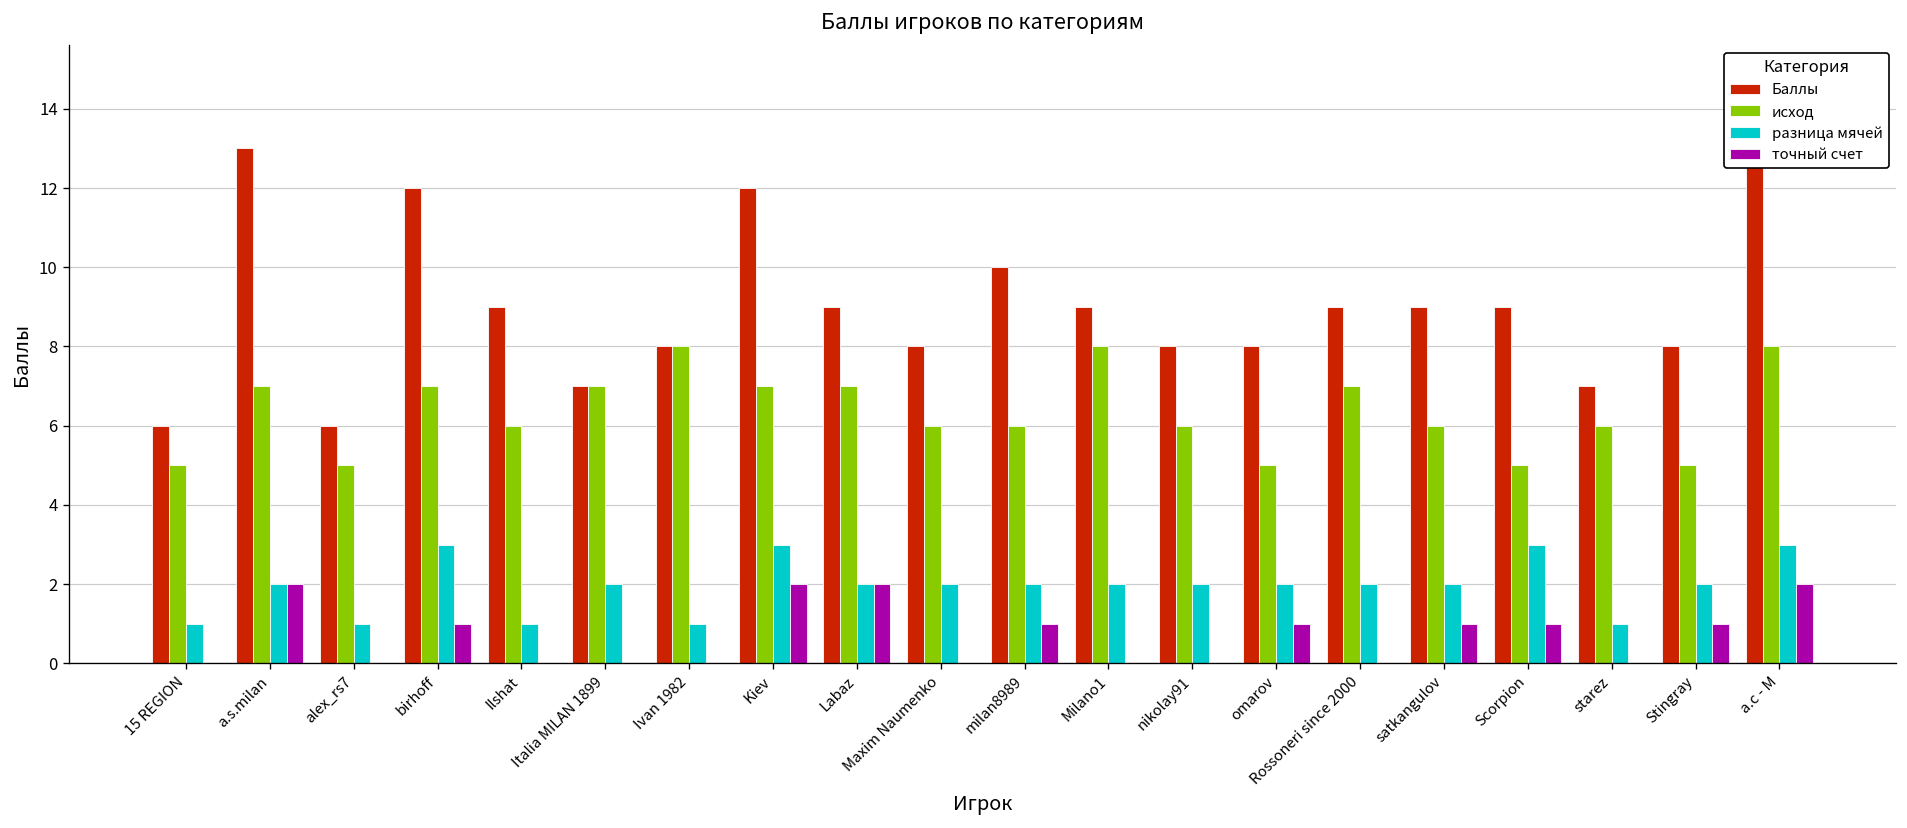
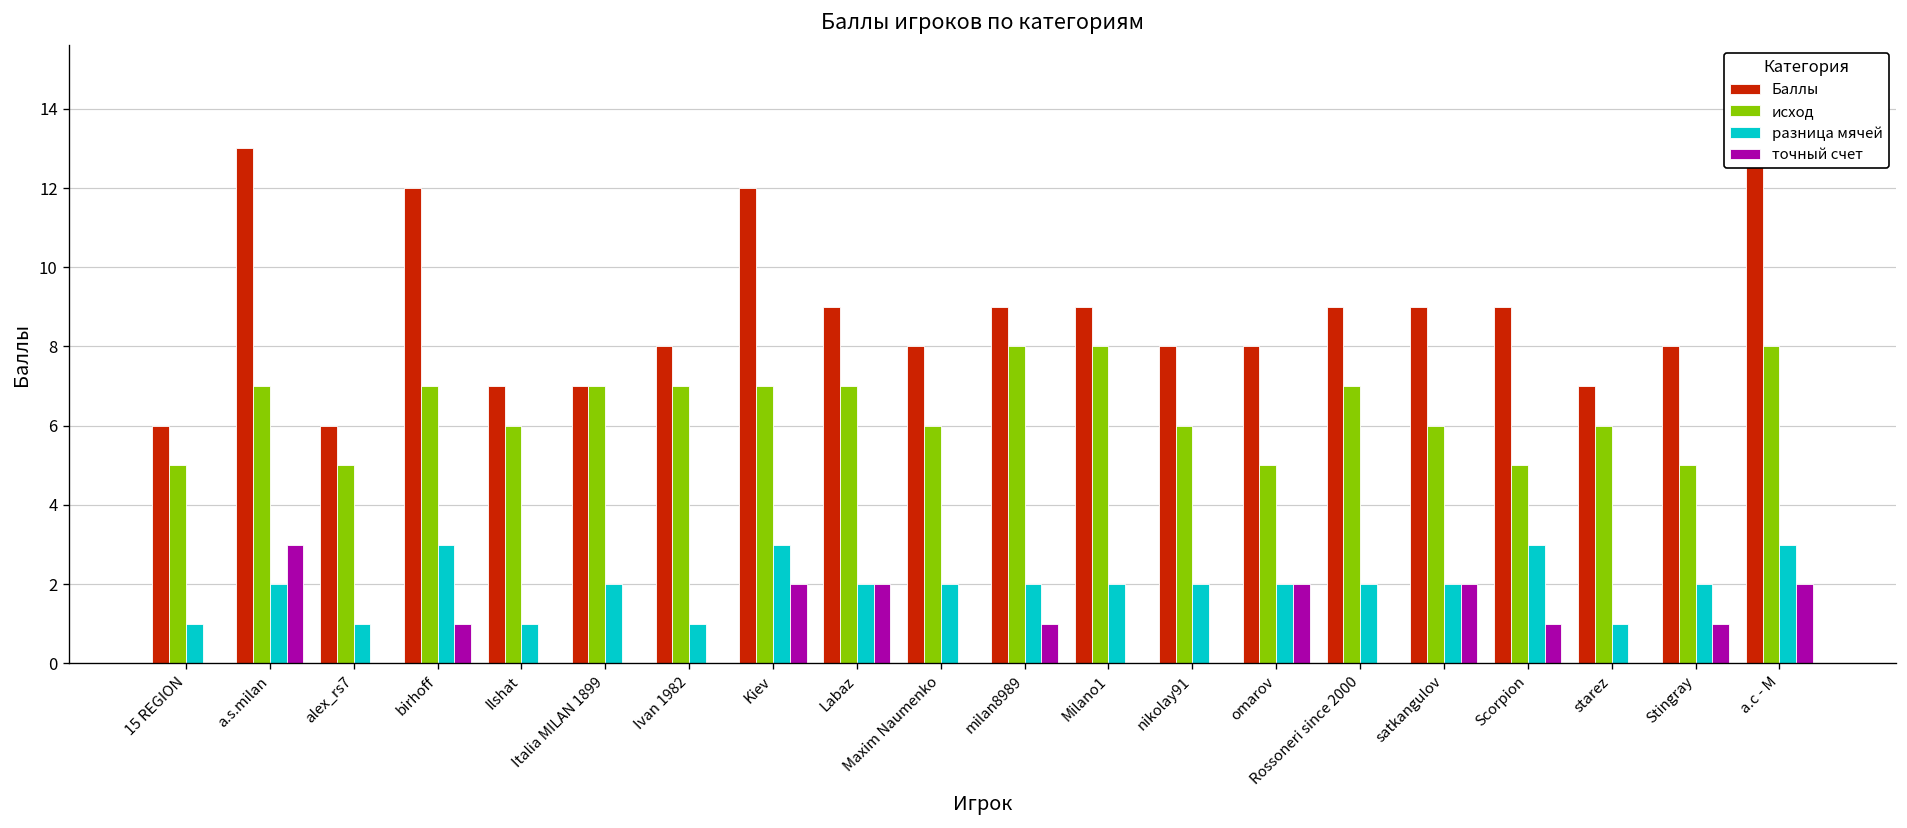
  {
    "Баллы": {
      "15 REGION": 6,
      "a.s.milan": 13,
      "alex_rs7": 6,
      "birhoff": 12,
-     "Ilshat": 9,
+     "Ilshat": 7,
      "Italia MILAN 1899": 7,
      "Ivan 1982": 8,
      "Kiev": 12,
      "Labaz": 9,
      "Maxim Naumenko": 8,
-     "milan8989": 10,
+     "milan8989": 9,
      "Milano1": 9,
      "nikolay91": 8,
      "omarov": 8,
      "Rossoneri since 2000": 9,
      "satkangulov": 9,
      "Scorpion": 9,
      "starez": 7,
      "Stingray": 8
    },
    "исход": {
      "15 REGION": 5,
      "a.s.milan": 7,
      "alex_rs7": 5,
      "birhoff": 7,
      "Ilshat": 6,
      "Italia MILAN 1899": 7,
-     "Ivan 1982": 8,
+     "Ivan 1982": 7,
      "Kiev": 7,
      "Labaz": 7,
      "Maxim Naumenko": 6,
-     "milan8989": 6,
+     "milan8989": 8,
      "Milano1": 8,
      "nikolay91": 6,
      "omarov": 5,
      "Rossoneri since 2000": 7,
      "satkangulov": 6,
      "Scorpion": 5,
      "starez": 6,
      "Stingray": 5,
      "а.с - М": 8
    },
    "разница мячей": {
      "15 REGION": 1,
      "a.s.milan": 2,
      "alex_rs7": 1,
      "birhoff": 3,
      "Ilshat": 1,
      "Italia MILAN 1899": 2,
      "Ivan 1982": 1,
      "Kiev": 3,
      "Labaz": 2,
      "Maxim Naumenko": 2,
      "milan8989": 2,
      "Milano1": 2,
      "nikolay91": 2,
      "omarov": 2,
      "Rossoneri since 2000": 2,
      "satkangulov": 2,
      "Scorpion": 3,
      "starez": 1,
      "Stingray": 2,
      "а.с - М": 3
    },
    "точный счет": {
      "15 REGION": 0,
-     "a.s.milan": 2,
+     "a.s.milan": 3,
      "alex_rs7": 0,
      "birhoff": 1,
      "Ilshat": 0,
      "Italia MILAN 1899": 0,
      "Ivan 1982": 0,
      "Kiev": 2,
      "Labaz": 2,
      "Maxim Naumenko": 0,
      "milan8989": 1,
      "Milano1": 0,
      "nikolay91": 0,
-     "omarov": 1,
+     "omarov": 2,
      "Rossoneri since 2000": 0,
-     "satkangulov": 1,
+     "satkangulov": 2,
      "Scorpion": 1,
      "starez": 0,
      "Stingray": 1,
      "а.с - М": 2
    }
  }
